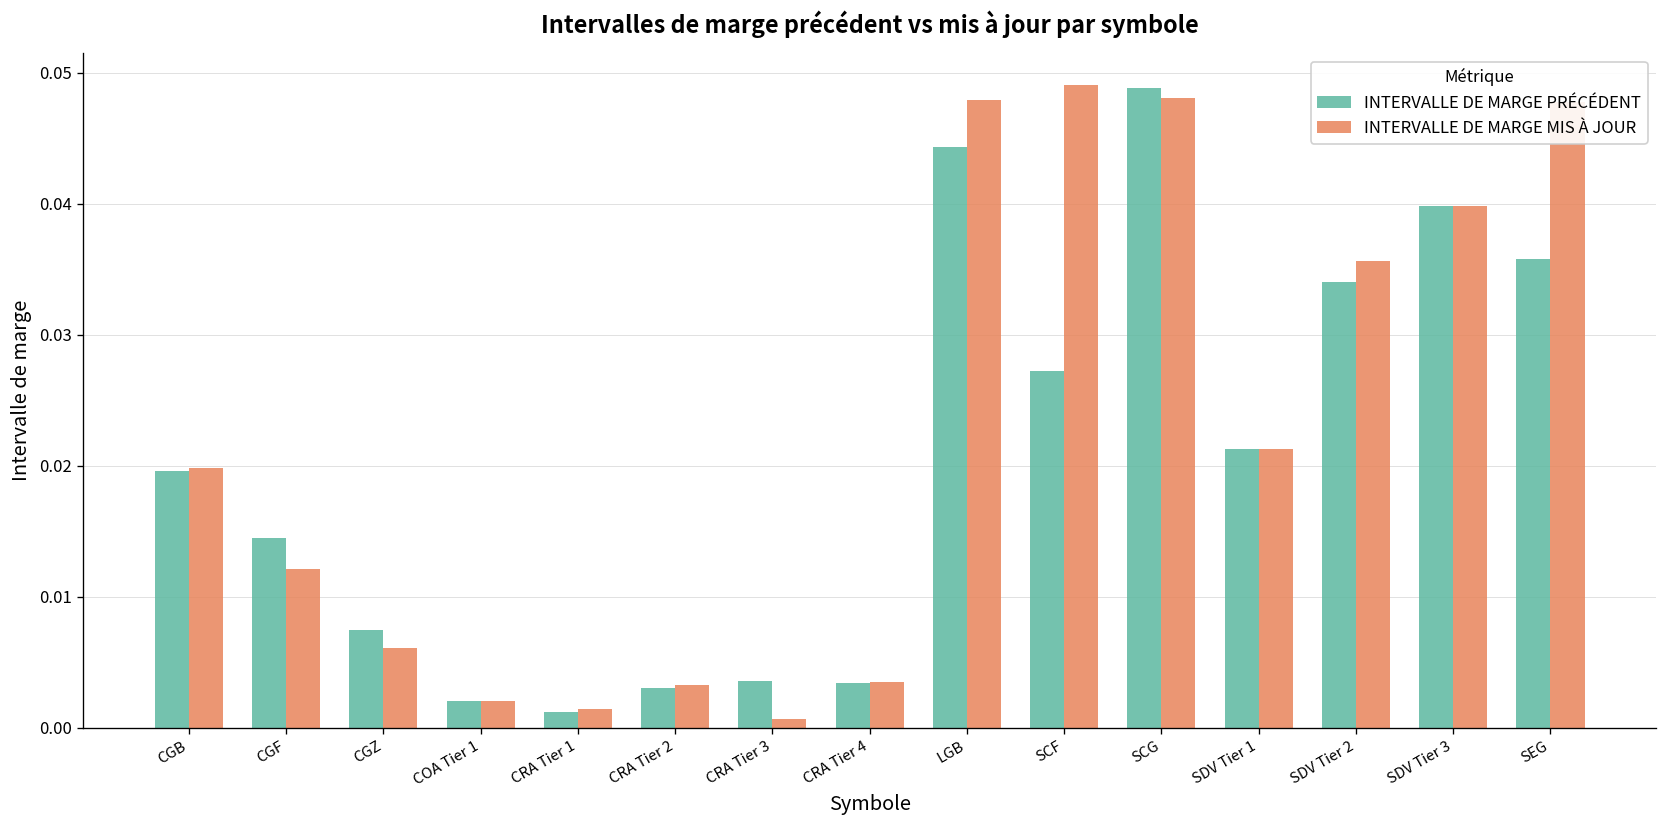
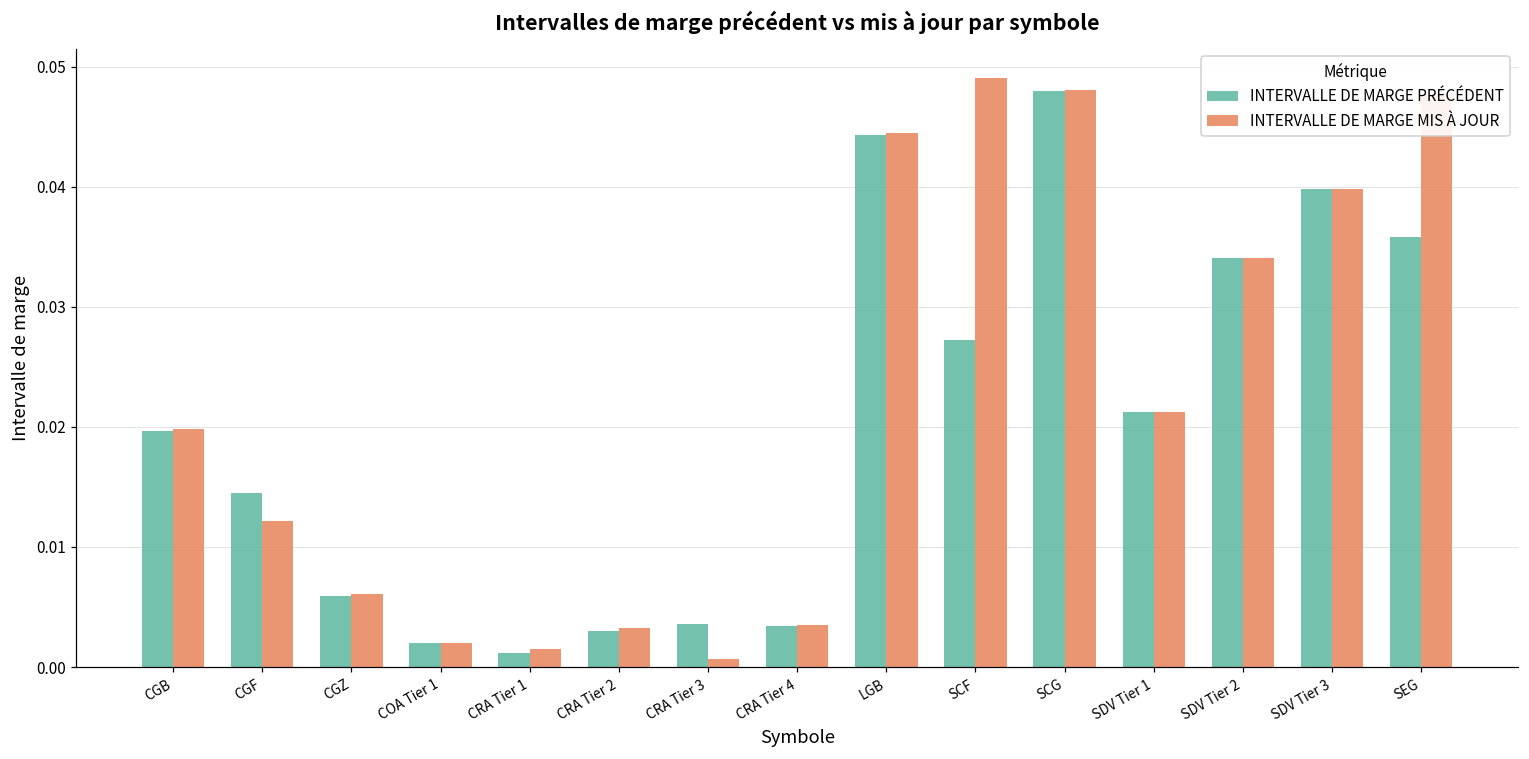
  {
    "INTERVALLE DE MARGE PRÉCÉDENT": {
      "CGB": 0.0196,
      "CGF": 0.0145,
-     "CGZ": 0.0075,
+     "CGZ": 0.0060,
      "COA Tier 1": 0.0020,
      "CRA Tier 1": 0.0012,
      "CRA Tier 2": 0.0030,
      "CRA Tier 3": 0.0036,
      "CRA Tier 4": 0.0034,
      "LGB": 0.0443,
      "SCF": 0.0272,
-     "SCG": 0.0488,
+     "SCG": 0.0480,
      "SDV Tier 1": 0.0213,
      "SDV Tier 2": 0.0340,
      "SDV Tier 3": 0.0398,
      "SEG": 0.0358
    },
    "INTERVALLE DE MARGE MIS À JOUR": {
      "CGB": 0.0198,
      "CGF": 0.0121,
      "CGZ": 0.0061,
      "COA Tier 1": 0.0020,
      "CRA Tier 1": 0.0015,
      "CRA Tier 2": 0.0033,
      "CRA Tier 3": 0.0007,
      "CRA Tier 4": 0.0035,
-     "LGB": 0.0479,
+     "LGB": 0.0445,
      "SCF": 0.0490,
      "SCG": 0.0481,
      "SDV Tier 1": 0.0213,
-     "SDV Tier 2": 0.0356,
+     "SDV Tier 2": 0.0340,
      "SDV Tier 3": 0.0398
    }
  }
